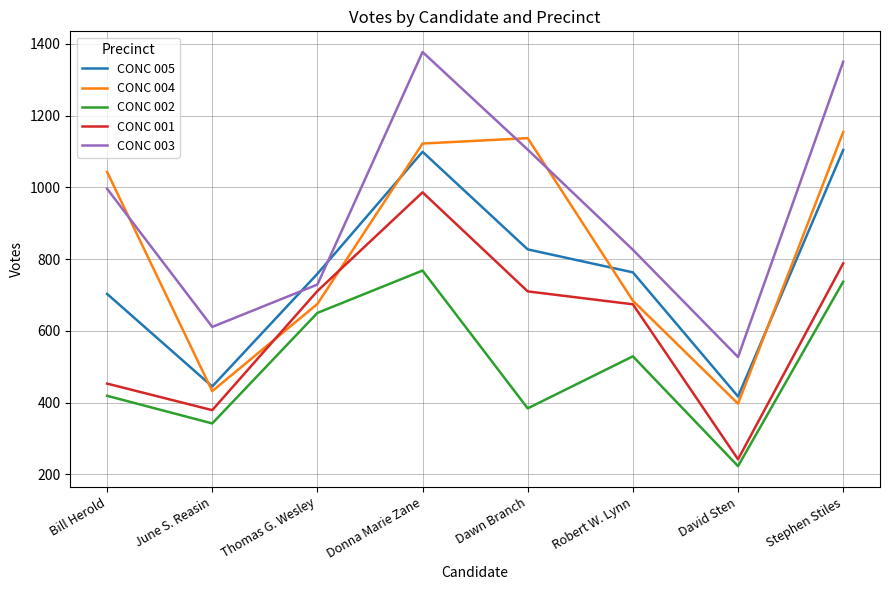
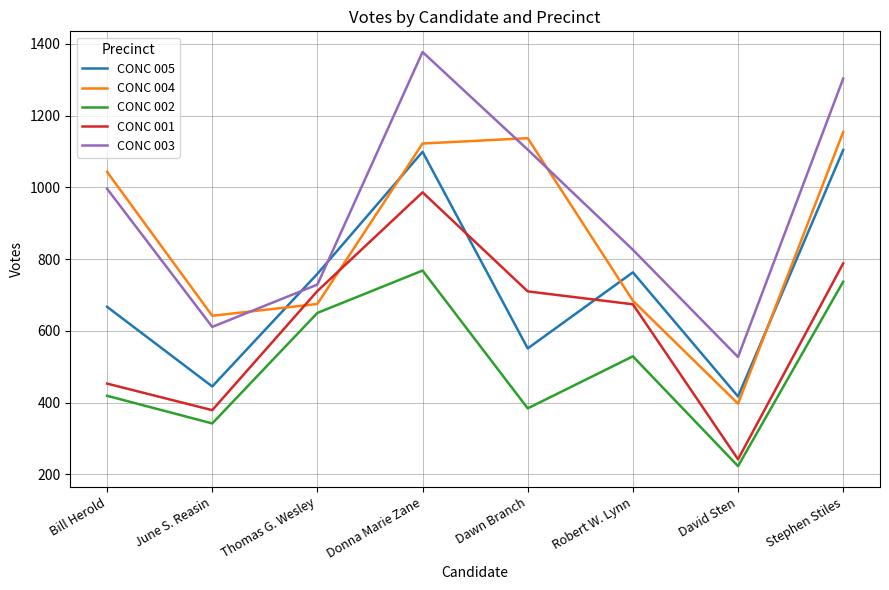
  {
    "CONC 005": {
-     "Bill Herold": 700,
+     "Bill Herold": 670,
      "June S. Reasin": 450,
      "Thomas G. Wesley": 760,
      "Donna Marie Zane": 1100,
-     "Dawn Branch": 830,
+     "Dawn Branch": 550,
      "Robert W. Lynn": 760,
      "David Sten": 420,
      "Stephen Stiles": 1100
    },
    "CONC 004": {
      "Bill Herold": 1040,
-     "June S. Reasin": 430,
+     "June S. Reasin": 640,
      "Thomas G. Wesley": 680,
      "Donna Marie Zane": 1120,
      "Dawn Branch": 1140,
      "Robert W. Lynn": 680,
      "David Sten": 400,
      "Stephen Stiles": 1150
    },
    "CONC 002": {
      "Bill Herold": 420,
      "June S. Reasin": 340,
      "Thomas G. Wesley": 650,
      "Donna Marie Zane": 770,
      "Dawn Branch": 380,
      "Robert W. Lynn": 530,
      "David Sten": 220,
      "Stephen Stiles": 740
    },
    "CONC 001": {
      "Bill Herold": 450,
      "June S. Reasin": 380,
      "Thomas G. Wesley": 710,
      "Donna Marie Zane": 990,
      "Dawn Branch": 710,
      "Robert W. Lynn": 670,
      "David Sten": 240,
      "Stephen Stiles": 790
    },
    "CONC 003": {
      "Bill Herold": 1000,
      "June S. Reasin": 610,
      "Thomas G. Wesley": 730,
      "Donna Marie Zane": 1380,
      "Dawn Branch": 1110,
      "Robert W. Lynn": 830,
      "David Sten": 530,
-     "Stephen Stiles": 1350
+     "Stephen Stiles": 1300
    }
  }
